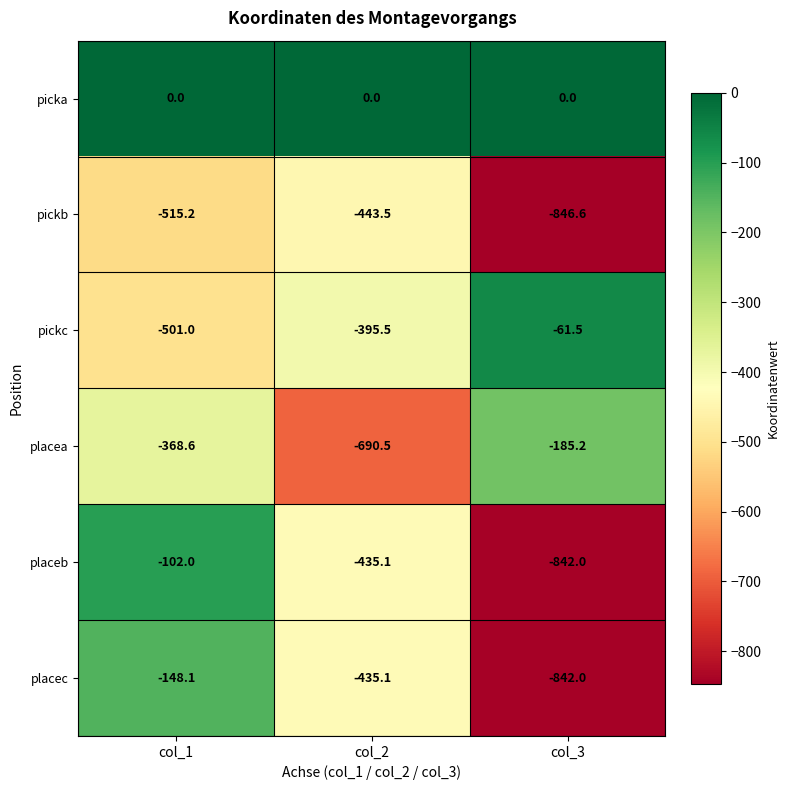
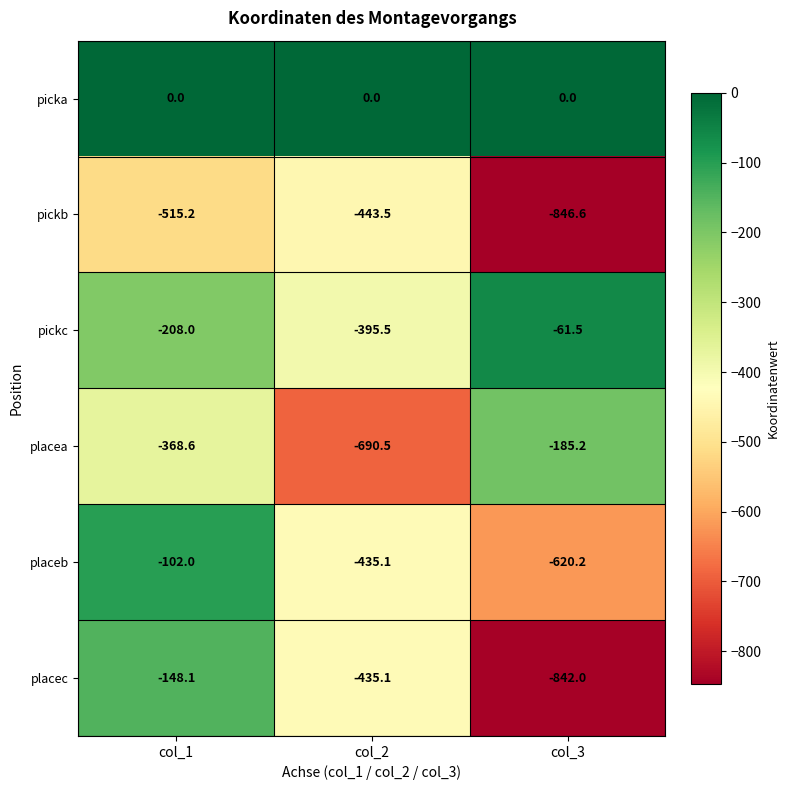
  {
    "picka": {
      "col_1": 0.0,
      "col_2": 0.0,
      "col_3": 0.0
    },
    "pickb": {
      "col_1": -515.2,
      "col_2": -443.5,
      "col_3": -846.6
    },
    "pickc": {
-     "col_1": -501.0,
+     "col_1": -208.0,
      "col_2": -395.5,
      "col_3": -61.5
    },
    "placea": {
      "col_1": -368.6,
      "col_2": -690.5,
      "col_3": -185.2
    },
    "placeb": {
      "col_1": -102.0,
      "col_2": -435.1,
-     "col_3": -842.0
+     "col_3": -620.2
    },
    "placec": {
      "col_1": -148.1,
      "col_2": -435.1,
      "col_3": -842.0
    }
  }
